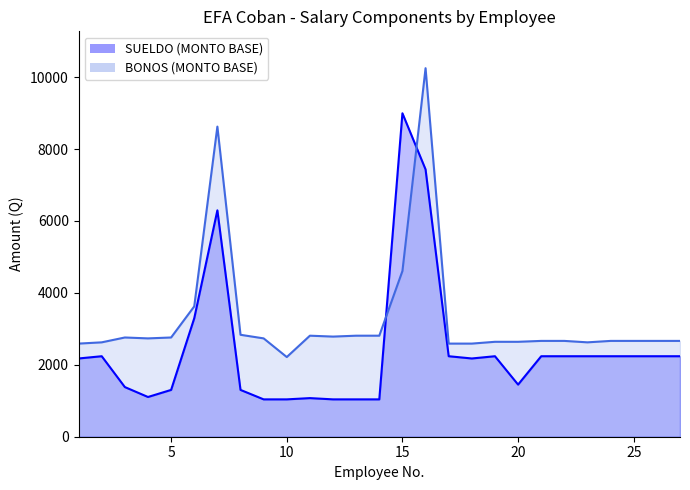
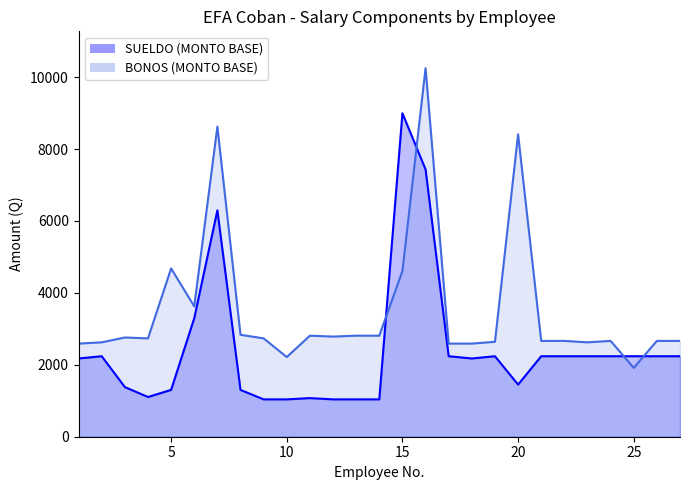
  {
    "SUELDO (MONTO BASE)": {
      "5": 1300,
      "10": 1000,
      "15": 9000,
      "20": 1400,
      "25": 2200
    },
    "BONOS (MONTO BASE)": {
-     "5": 2800,
+     "5": 4700,
      "10": 2200,
      "15": 4600,
-     "20": 2600,
-     "25": 2700
+     "20": 8400,
+     "25": 1900
    }
  }
